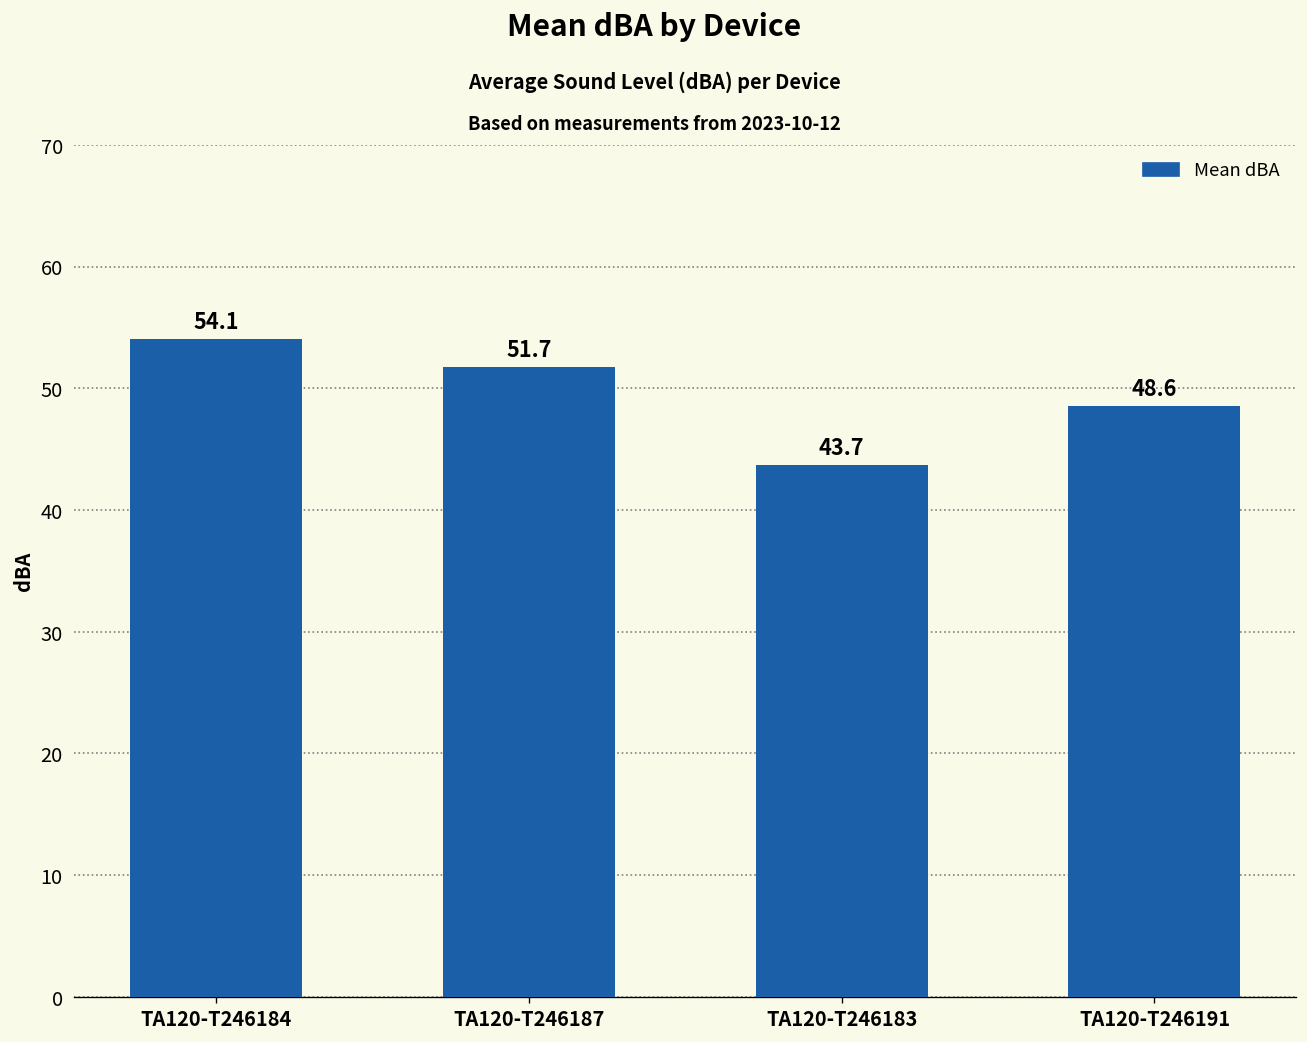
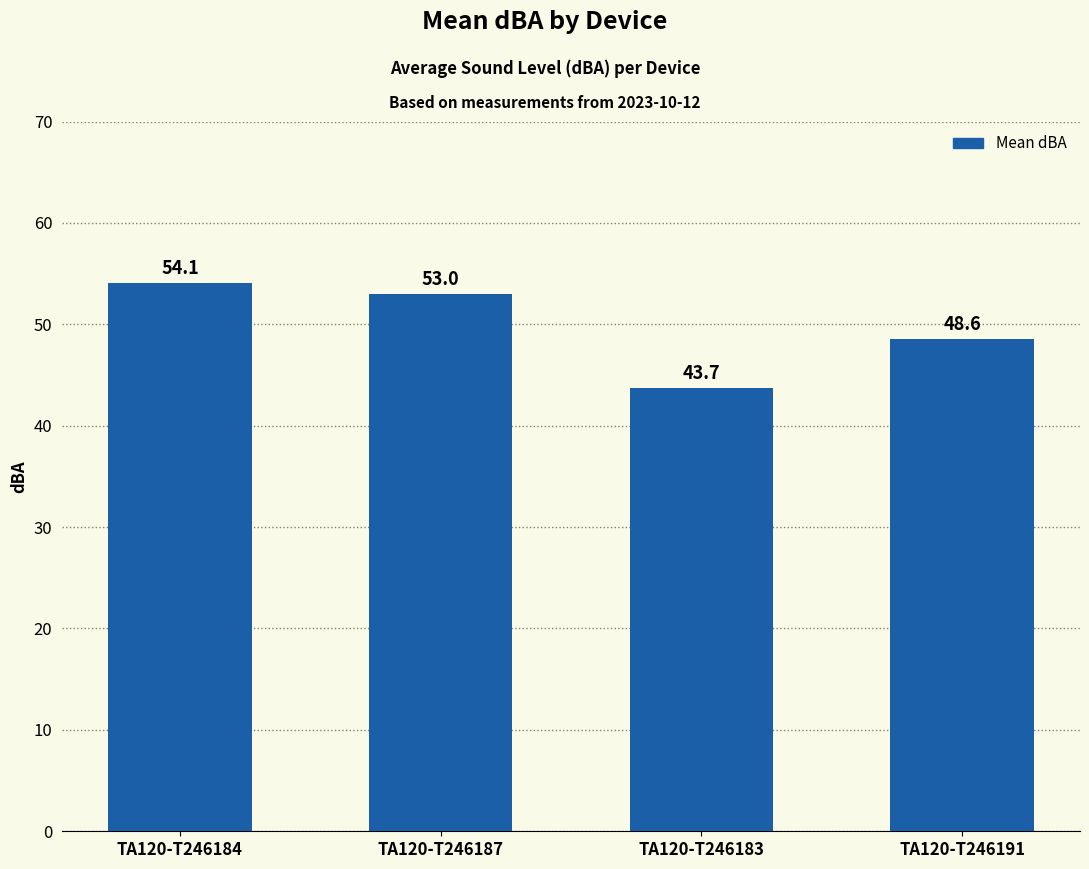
  {
    "TA120-T246184": 54.1,
-   "TA120-T246187": 51.7,
+   "TA120-T246187": 53.0,
    "TA120-T246183": 43.7,
    "TA120-T246191": 48.6
  }
